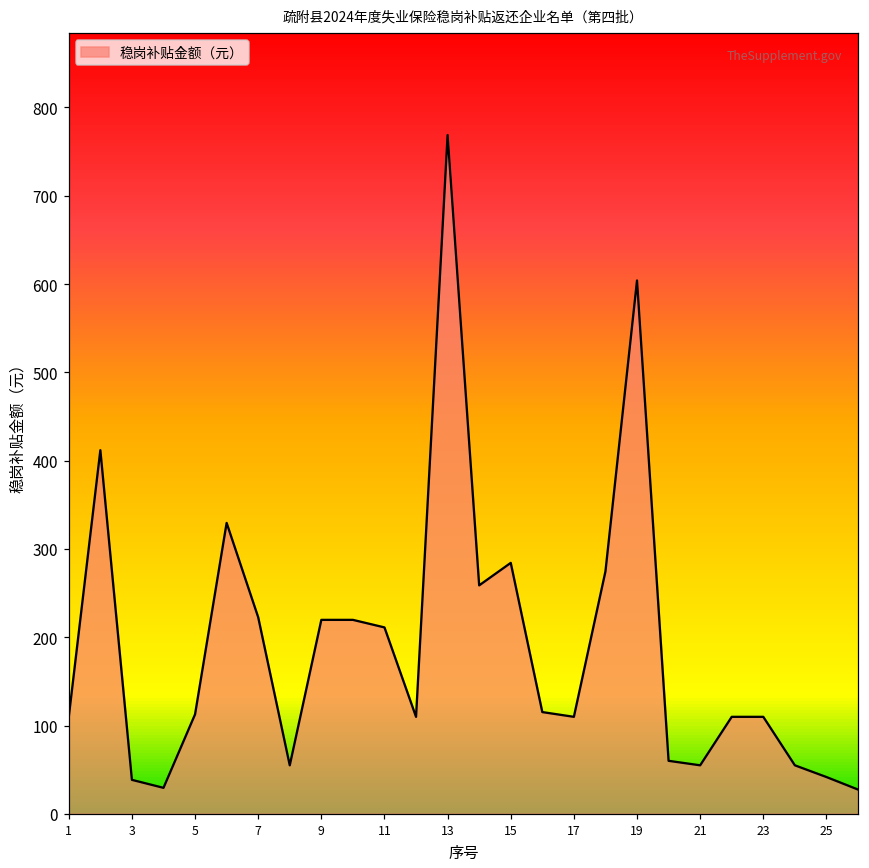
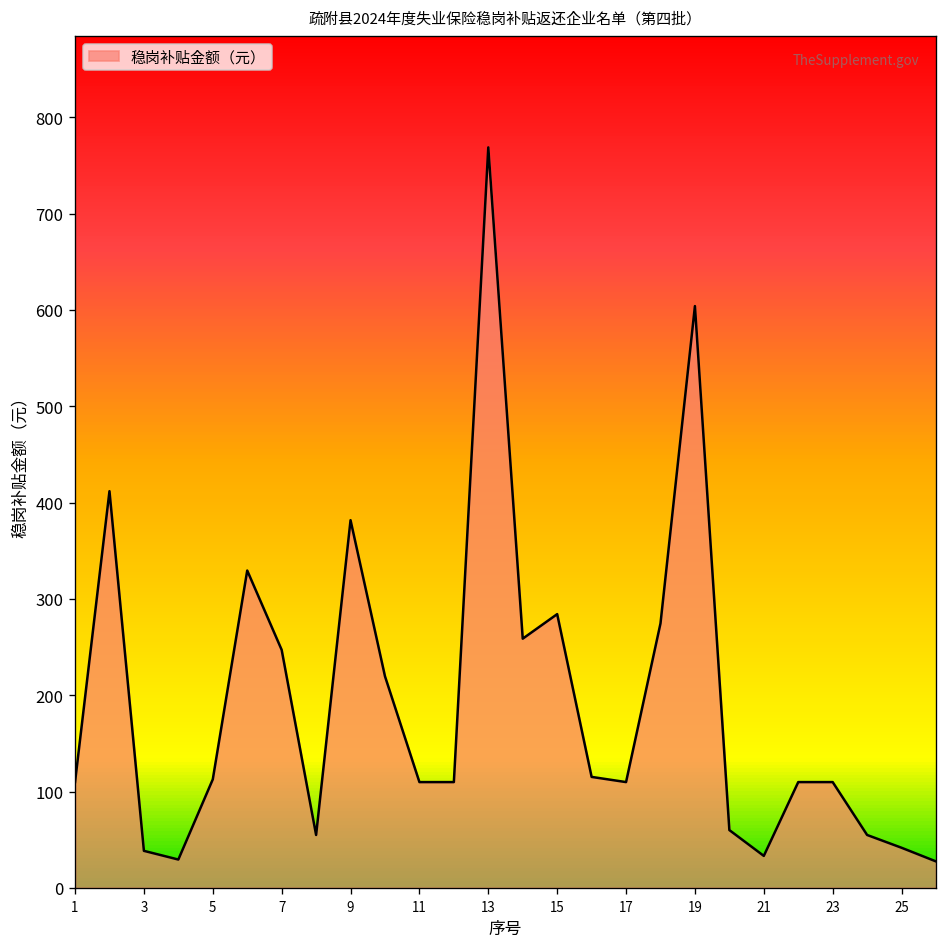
  {
    "1": 110,
    "3": 40,
    "5": 110,
-   "7": 220,
-   "9": 220,
-   "11": 210,
+   "7": 250,
+   "9": 380,
+   "11": 110,
    "13": 770,
    "15": 280,
    "17": 110,
    "19": 600,
-   "21": 50,
+   "21": 30,
    "23": 110,
    "25": 40
  }
